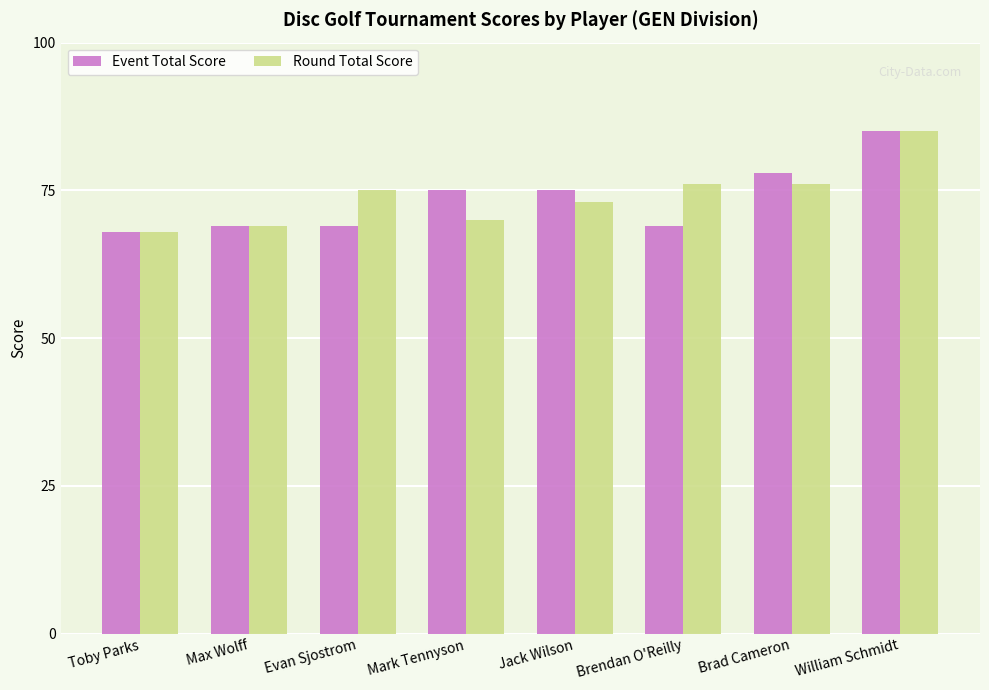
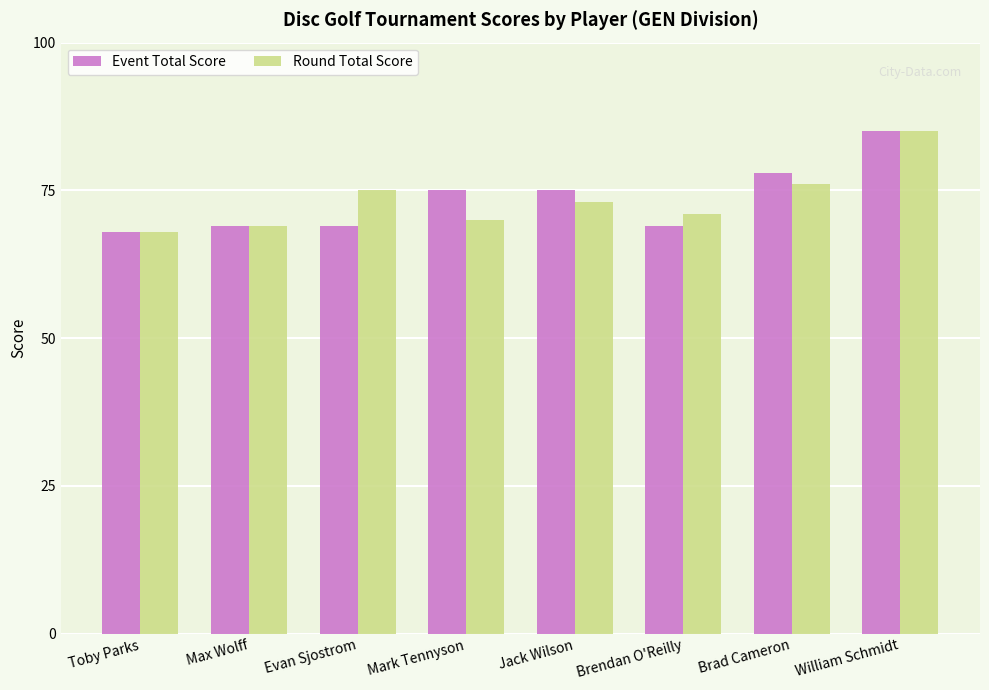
  {
    "Event Total Score": {
      "Toby Parks": 68,
      "Max Wolff": 69,
      "Evan Sjostrom": 69,
      "Mark Tennyson": 75,
      "Jack Wilson": 75,
      "Brendan O'Reilly": 69,
      "Brad Cameron": 78,
      "William Schmidt": 85
    },
    "Round Total Score": {
      "Toby Parks": 68,
      "Max Wolff": 69,
      "Evan Sjostrom": 75,
      "Mark Tennyson": 70,
      "Jack Wilson": 73,
-     "Brendan O'Reilly": 76,
+     "Brendan O'Reilly": 71,
      "Brad Cameron": 76,
      "William Schmidt": 85
    }
  }
